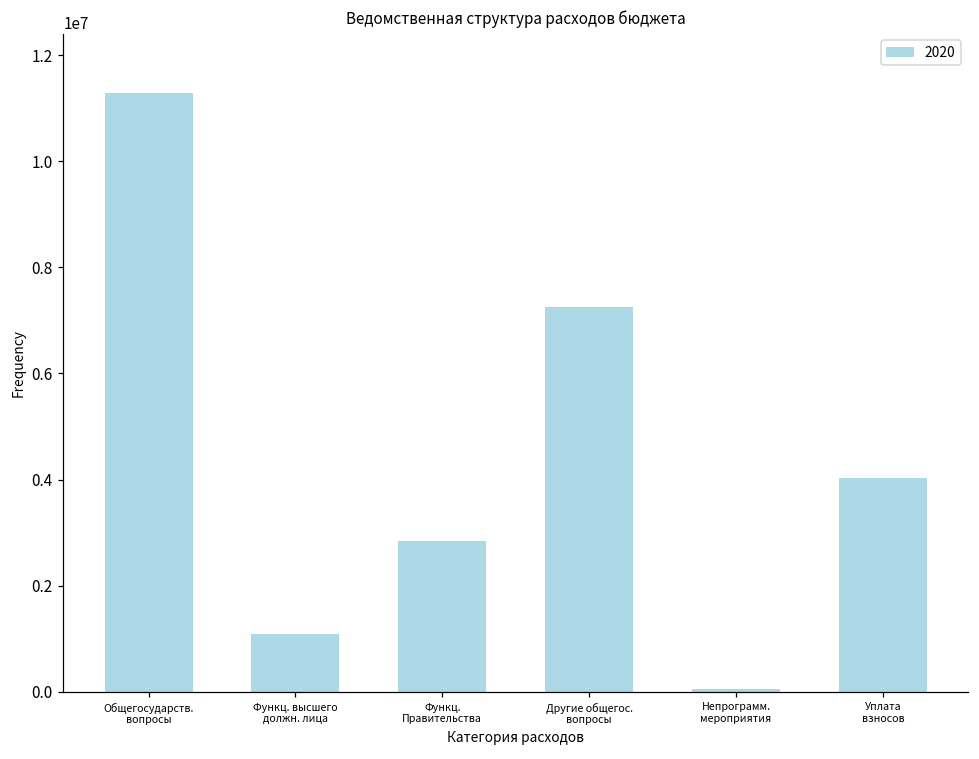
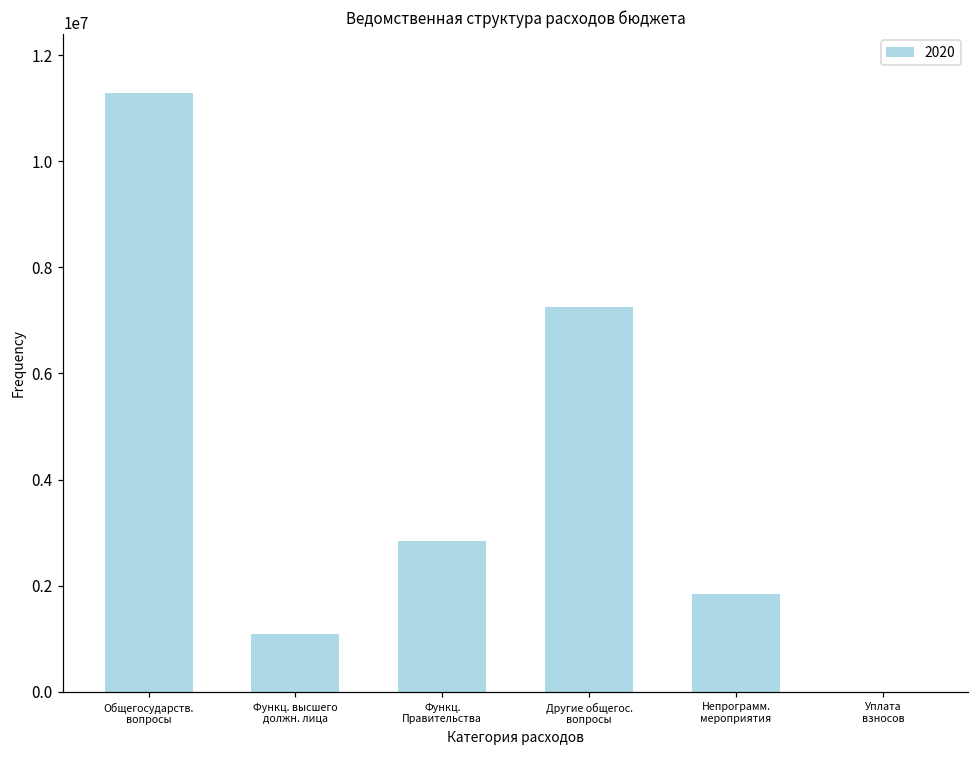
  {
    "Общегосударств. вопросы": 11300000,
    "Функц. высшего должн. лица": 1100000,
    "Функц. Правительства": 2800000,
    "Другие общегос. вопросы": 7300000,
-   "Непрограмм. мероприятия": 0,
-   "Уплата взносов": 4000000
+   "Непрограмм. мероприятия": 1900000,
+   "Уплата взносов": 0
  }
